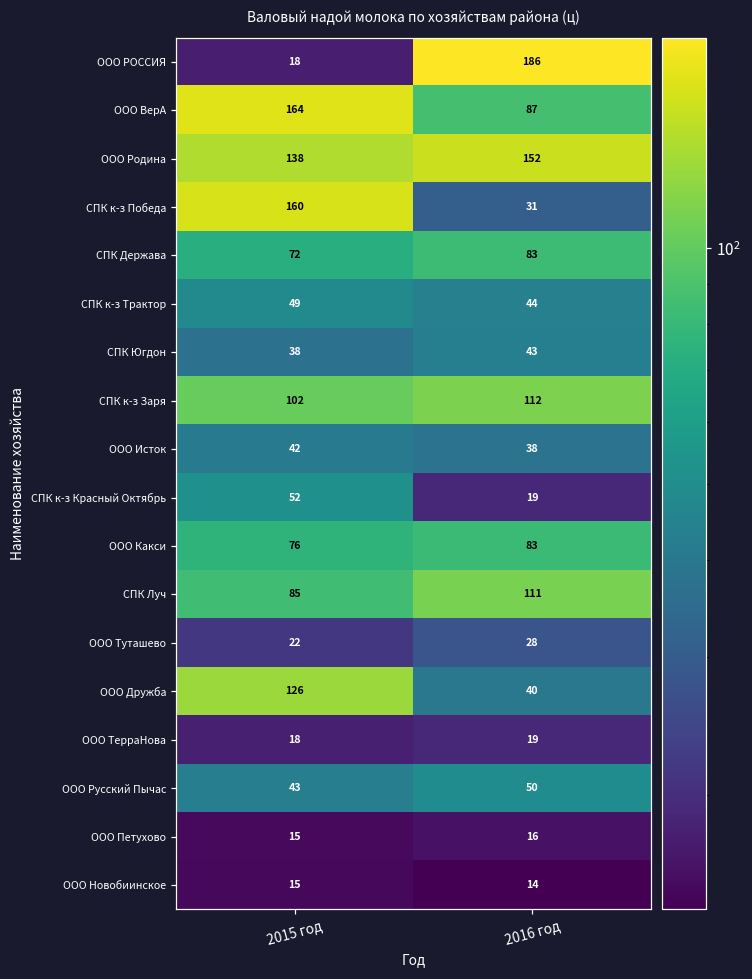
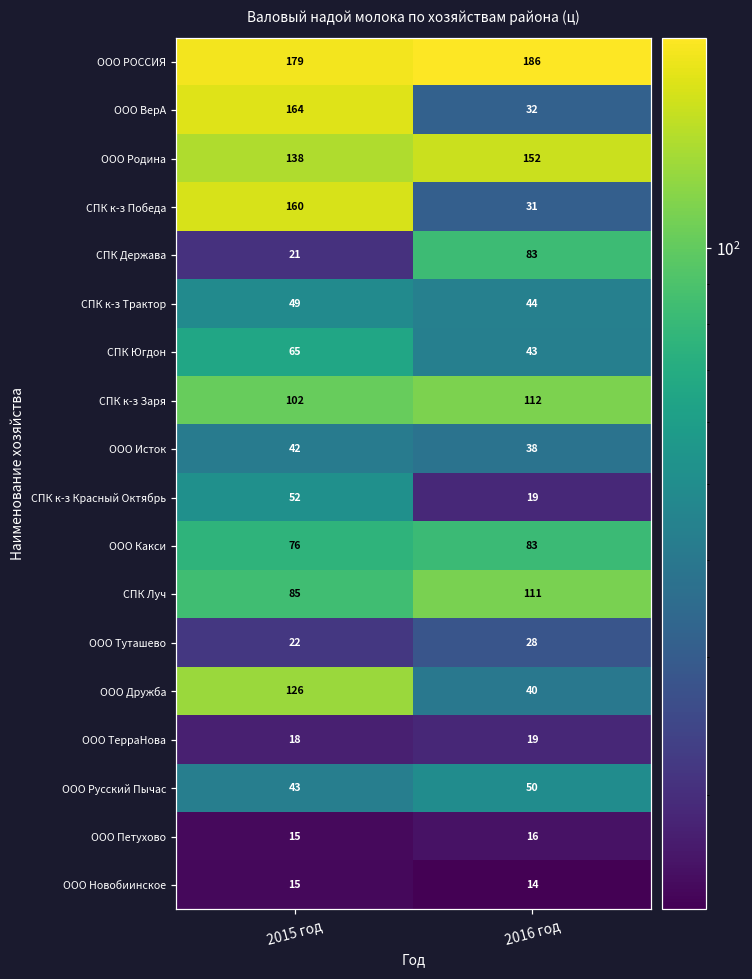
  {
    "ООО РОССИЯ": {
-     "2015 год": 18,
+     "2015 год": 179,
      "2016 год": 186
    },
    "ООО ВерА": {
      "2015 год": 164,
-     "2016 год": 87
+     "2016 год": 32
    },
    "ООО Родина": {
      "2015 год": 138,
      "2016 год": 152
    },
    "СПК к-з Победа": {
      "2015 год": 160,
      "2016 год": 31
    },
    "СПК Держава": {
-     "2015 год": 72,
+     "2015 год": 21,
      "2016 год": 83
    },
    "СПК к-з Трактор": {
      "2015 год": 49,
      "2016 год": 44
    },
    "СПК Югдон": {
-     "2015 год": 38,
+     "2015 год": 65,
      "2016 год": 43
    },
    "СПК к-з Заря": {
      "2015 год": 102,
      "2016 год": 112
    },
    "ООО Исток": {
      "2015 год": 42,
      "2016 год": 38
    },
    "СПК к-з Красный Октябрь": {
      "2015 год": 52,
      "2016 год": 19
    },
    "ООО Какси": {
      "2015 год": 76,
      "2016 год": 83
    },
    "СПК Луч": {
      "2015 год": 85,
      "2016 год": 111
    },
    "ООО Туташево": {
      "2015 год": 22,
      "2016 год": 28
    },
    "ООО Дружба": {
      "2015 год": 126,
      "2016 год": 40
    },
    "ООО ТерраНова": {
      "2015 год": 18,
      "2016 год": 19
    },
    "ООО Русский Пычас": {
      "2015 год": 43,
      "2016 год": 50
    },
    "ООО Петухово": {
      "2015 год": 15,
      "2016 год": 16
    },
    "ООО Новобиинское": {
      "2015 год": 15,
      "2016 год": 14
    }
  }
